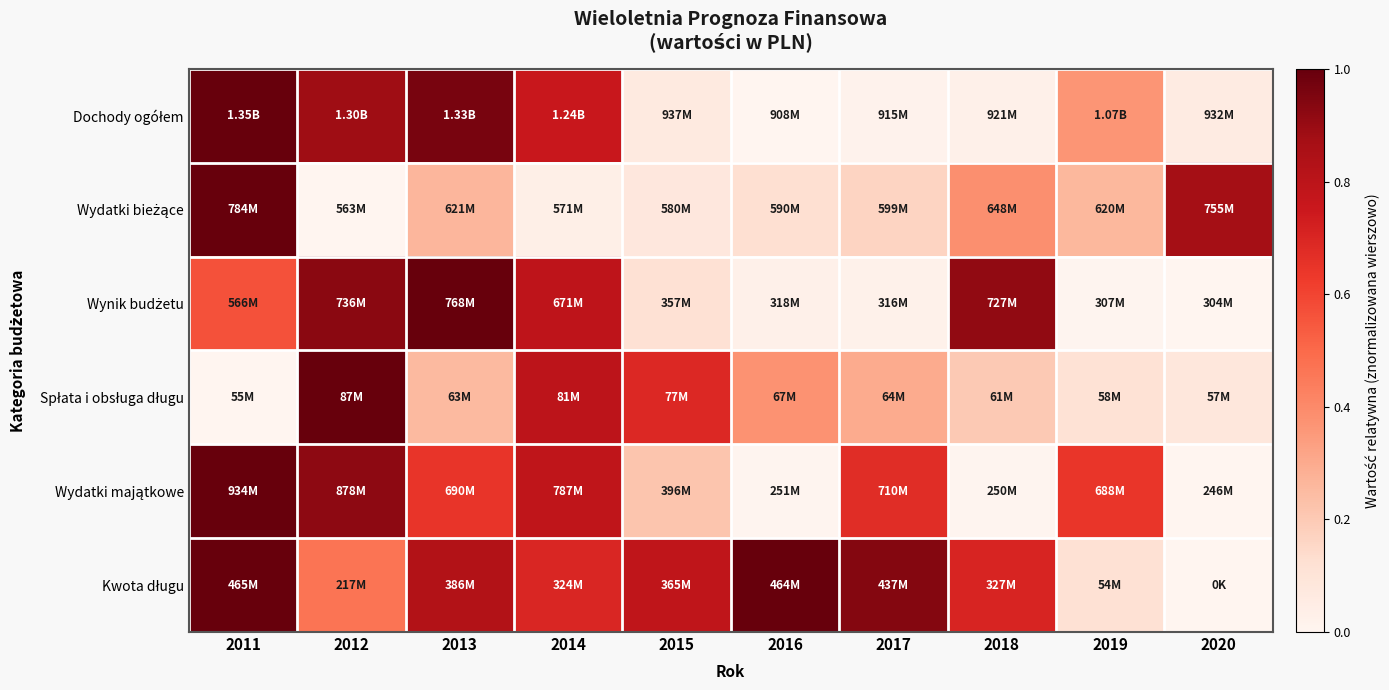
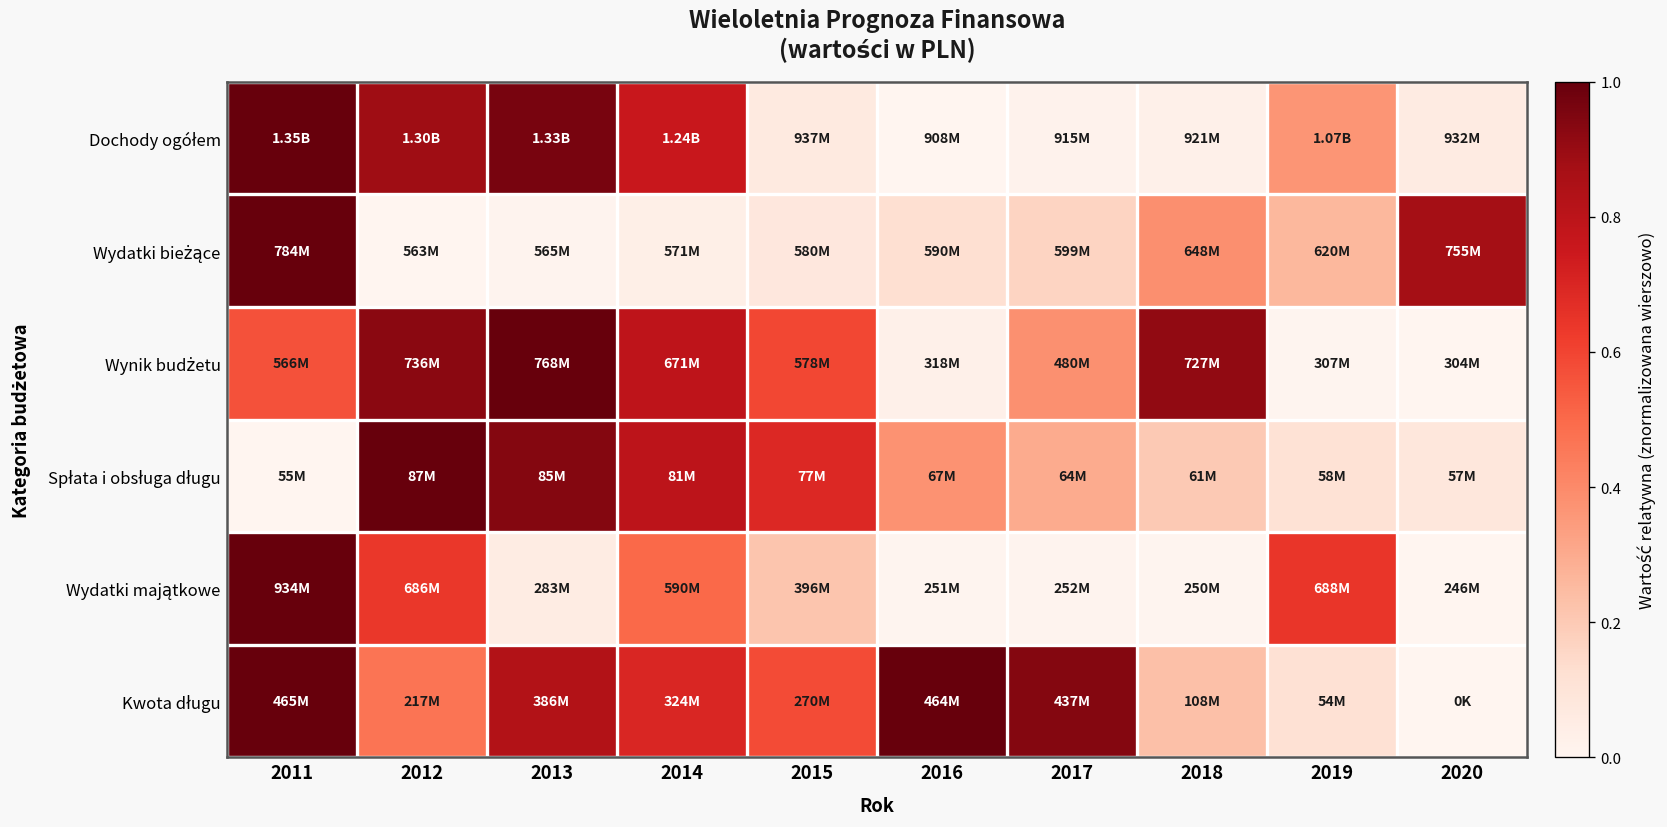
  {
    "Dochody ogółem": {
      "2011": "1.35B",
      "2012": "1.30B",
      "2013": "1.33B",
      "2014": "1.24B",
      "2015": "937M",
      "2016": "908M",
      "2017": "915M",
      "2018": "921M",
      "2019": "1.07B",
      "2020": "932M"
    },
    "Wydatki bieżące": {
      "2011": "784M",
      "2012": "563M",
-     "2013": "621M",
+     "2013": "565M",
      "2014": "571M",
      "2015": "580M",
      "2016": "590M",
      "2017": "599M",
      "2018": "648M",
      "2019": "620M",
      "2020": "755M"
    },
    "Wynik budżetu": {
      "2011": "566M",
      "2012": "736M",
      "2013": "768M",
      "2014": "671M",
-     "2015": "357M",
+     "2015": "578M",
      "2016": "318M",
-     "2017": "316M",
+     "2017": "480M",
      "2018": "727M",
      "2019": "307M",
      "2020": "304M"
    },
    "Spłata i obsługa długu": {
      "2011": "55M",
      "2012": "87M",
-     "2013": "63M",
+     "2013": "85M",
      "2014": "81M",
      "2015": "77M",
      "2016": "67M",
      "2017": "64M",
      "2018": "61M",
      "2019": "58M",
      "2020": "57M"
    },
    "Wydatki majątkowe": {
      "2011": "934M",
-     "2012": "878M",
-     "2013": "690M",
-     "2014": "787M",
+     "2012": "686M",
+     "2013": "283M",
+     "2014": "590M",
      "2015": "396M",
      "2016": "251M",
-     "2017": "710M",
+     "2017": "252M",
      "2018": "250M",
      "2019": "688M",
      "2020": "246M"
    },
    "Kwota długu": {
      "2011": "465M",
      "2012": "217M",
      "2013": "386M",
      "2014": "324M",
-     "2015": "365M",
+     "2015": "270M",
      "2016": "464M",
      "2017": "437M",
-     "2018": "327M",
+     "2018": "108M",
      "2019": "54M",
      "2020": "0K"
    }
  }
